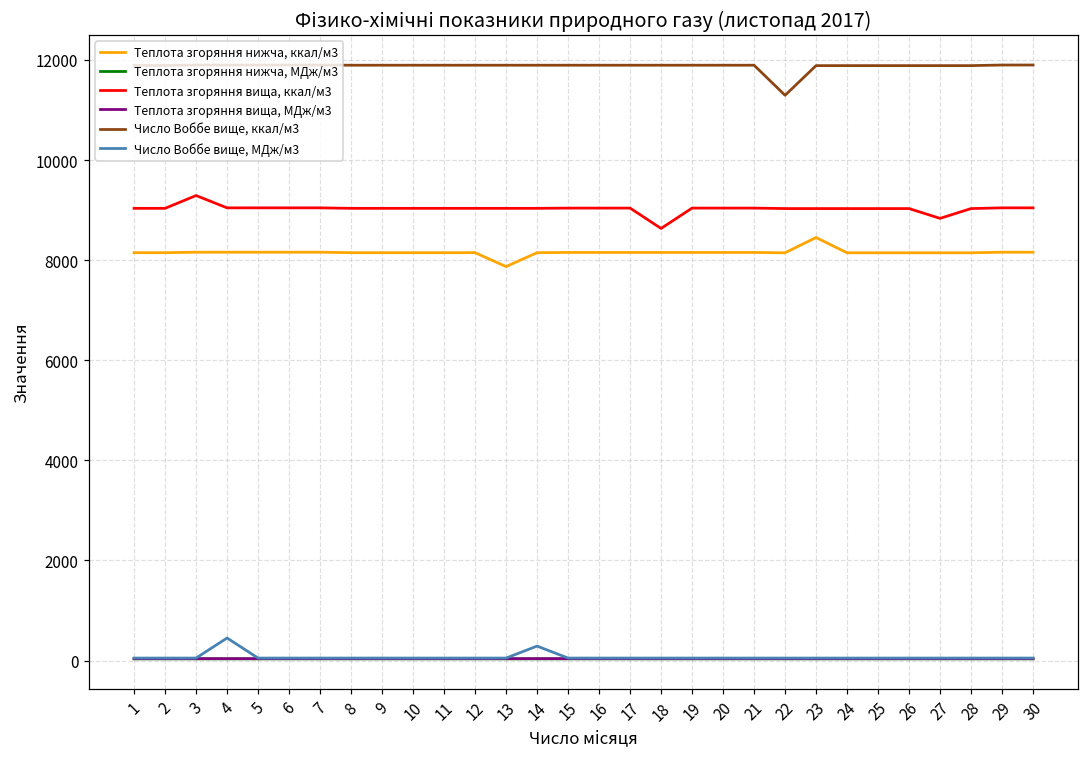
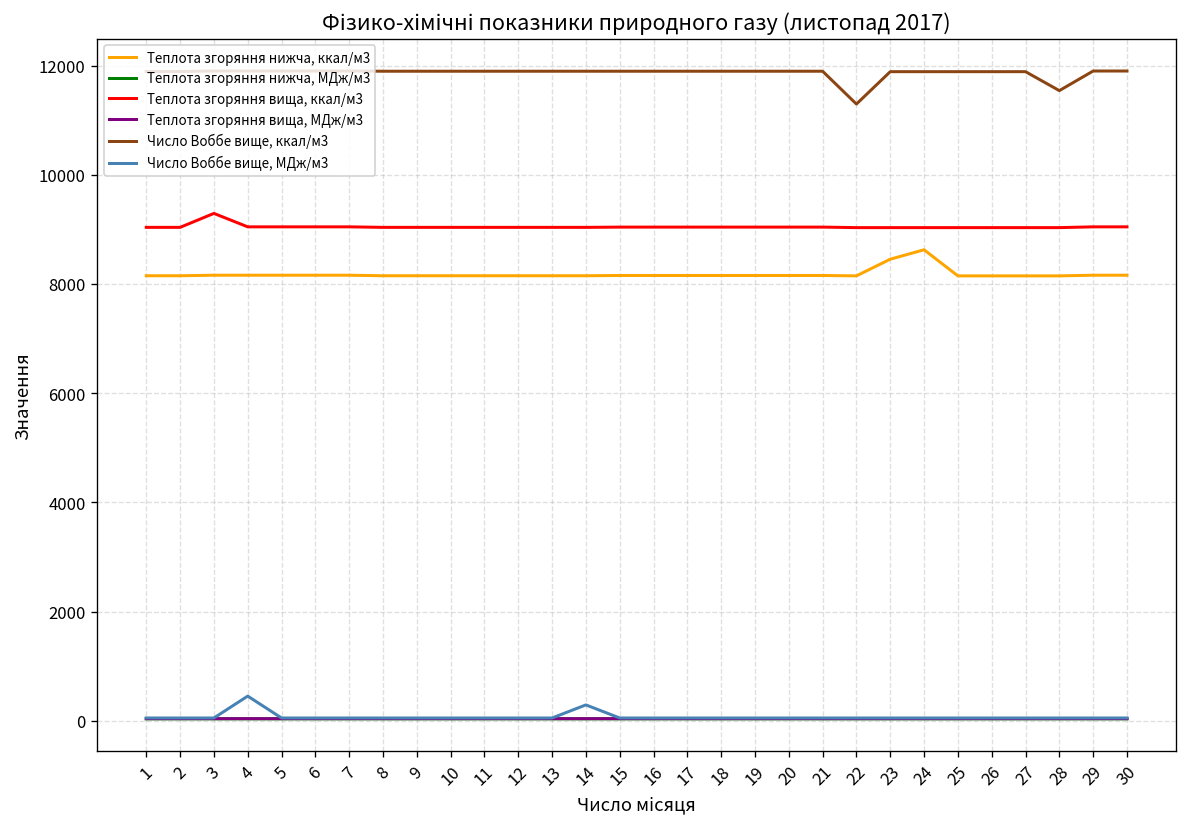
  {
    "Теплота згоряння нижча, ккал/м3": {
      "1": 8100,
      "2": 8100,
      "3": 8200,
      "4": 8200,
      "5": 8200,
      "6": 8200,
      "7": 8200,
      "8": 8100,
      "9": 8100,
      "10": 8100,
      "11": 8100,
      "12": 8100,
-     "13": 7900,
+     "13": 8100,
      "14": 8100,
      "15": 8200,
      "16": 8200,
      "17": 8200,
      "18": 8200,
      "19": 8200,
      "20": 8200,
      "21": 8200,
      "22": 8100,
      "23": 8500,
-     "24": 8100,
+     "24": 8600,
      "25": 8100,
      "26": 8100,
      "27": 8100,
      "28": 8100,
      "29": 8200,
      "30": 8200
    },
    "Теплота згоряння вища, МДж/м3": {
      "4": 0,
      "14": 0
    },
    "Теплота згоряння вища, ккал/м3": {
      "1": 9000,
      "2": 9000,
      "3": 9300,
      "4": 9000,
      "5": 9000,
      "6": 9000,
      "7": 9000,
      "8": 9000,
      "9": 9000,
      "10": 9000,
      "11": 9000,
      "12": 9000,
      "13": 9000,
      "14": 9000,
      "15": 9000,
      "16": 9000,
      "17": 9000,
-     "18": 8600,
+     "18": 9000,
      "19": 9000,
      "20": 9000,
      "21": 9000,
      "22": 9000,
      "23": 9000,
      "24": 9000,
      "25": 9000,
      "26": 9000,
-     "27": 8800,
+     "27": 9000,
      "28": 9000,
      "29": 9000,
      "30": 9000
    },
    "Число Воббе вище, ккал/м3": {
      "8": 11900,
      "9": 11900,
      "10": 11900,
      "11": 11900,
      "12": 11900,
      "13": 11900,
      "14": 11900,
      "15": 11900,
      "16": 11900,
      "17": 11900,
      "18": 11900,
      "19": 11900,
      "20": 11900,
      "21": 11900,
      "22": 11300,
      "23": 11900,
      "24": 11900,
      "25": 11900,
      "26": 11900,
      "27": 11900,
-     "28": 11900,
+     "28": 11500,
      "29": 11900,
      "30": 11900
    },
    "Число Воббе вище, МДж/м3": {
      "4": 500,
      "14": 300
    }
  }
